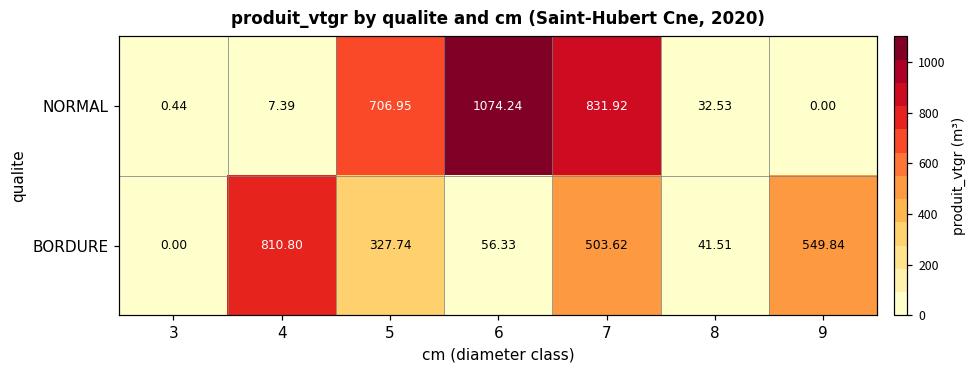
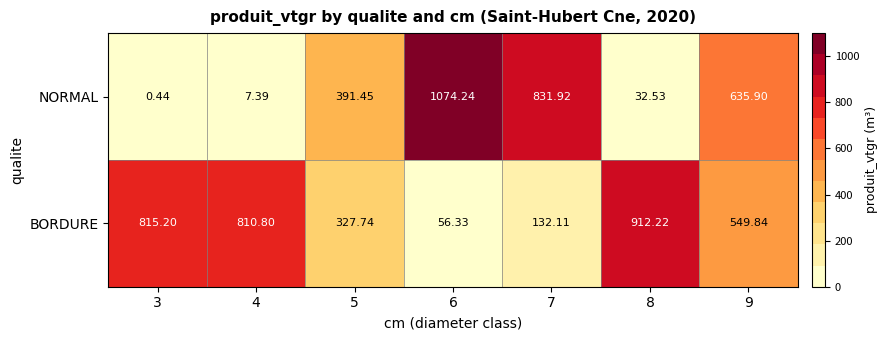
  {
    "NORMAL": {
      "3": 0.44,
      "4": 7.39,
-     "5": 706.95,
+     "5": 391.45,
      "6": 1074.24,
      "7": 831.92,
      "8": 32.53,
-     "9": 0.00
+     "9": 635.90
    },
    "BORDURE": {
-     "3": 0.00,
+     "3": 815.20,
      "4": 810.80,
      "5": 327.74,
      "6": 56.33,
-     "7": 503.62,
-     "8": 41.51,
+     "7": 132.11,
+     "8": 912.22,
      "9": 549.84
    }
  }
